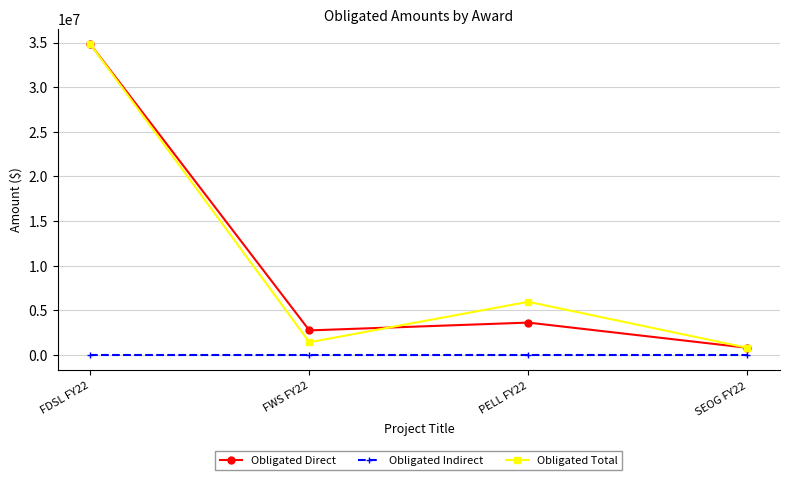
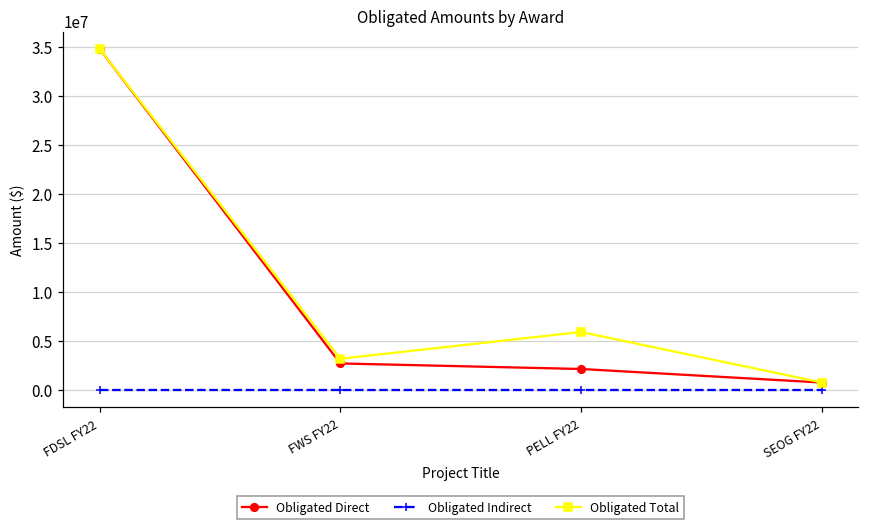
  {
    "Obligated Direct": {
      "FWS FY22": 3000000,
-     "PELL FY22": 4000000
+     "PELL FY22": 2000000
    },
    "Obligated Indirect": {
      "FDSL FY22": 0,
      "FWS FY22": 0,
      "PELL FY22": 0,
      "SEOG FY22": 0
    },
    "Obligated Total": {
-     "FWS FY22": 1000000,
+     "FWS FY22": 3000000,
      "PELL FY22": 6000000
    }
  }
